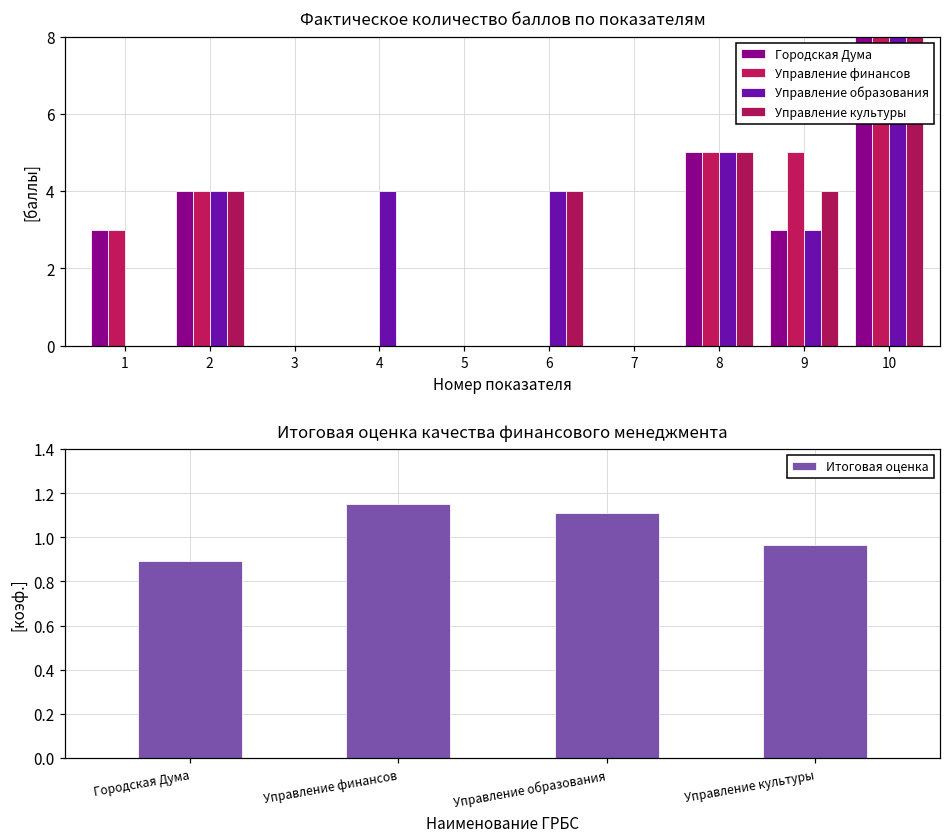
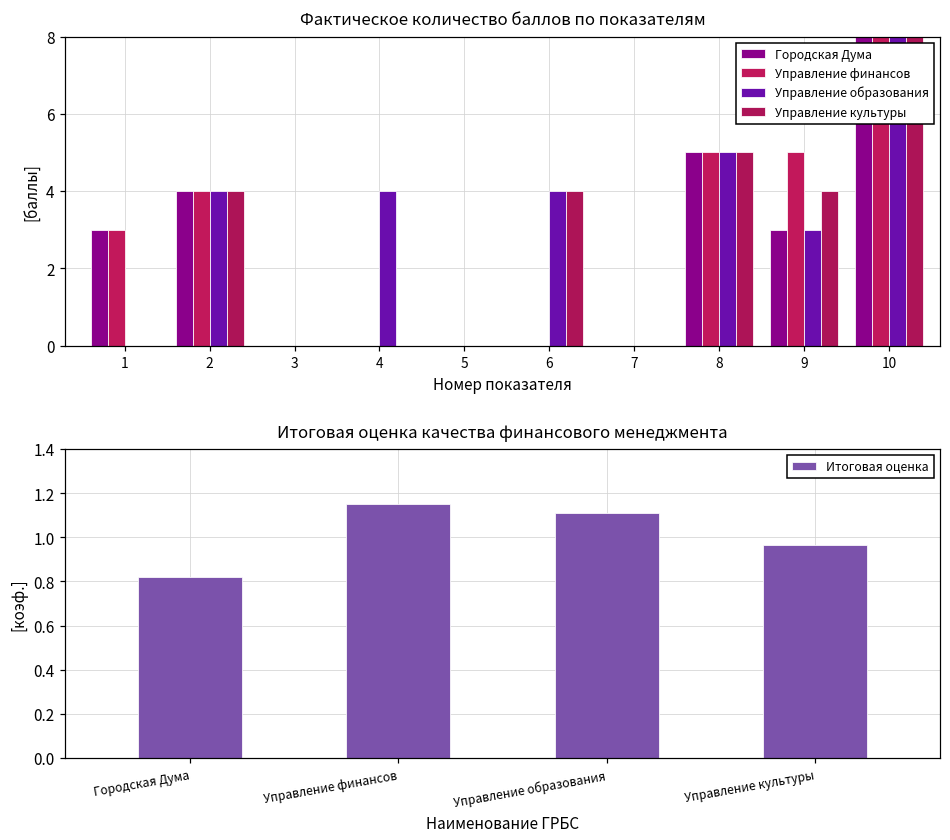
  {
    "Итоговая оценка качества финансового менеджмента": {
-     "Городская Дума": 0.89,
+     "Городская Дума": 0.82,
      "Управление финансов": 1.15,
      "Управление образования": 1.11,
      "Управление культуры": 0.96
    }
  }
